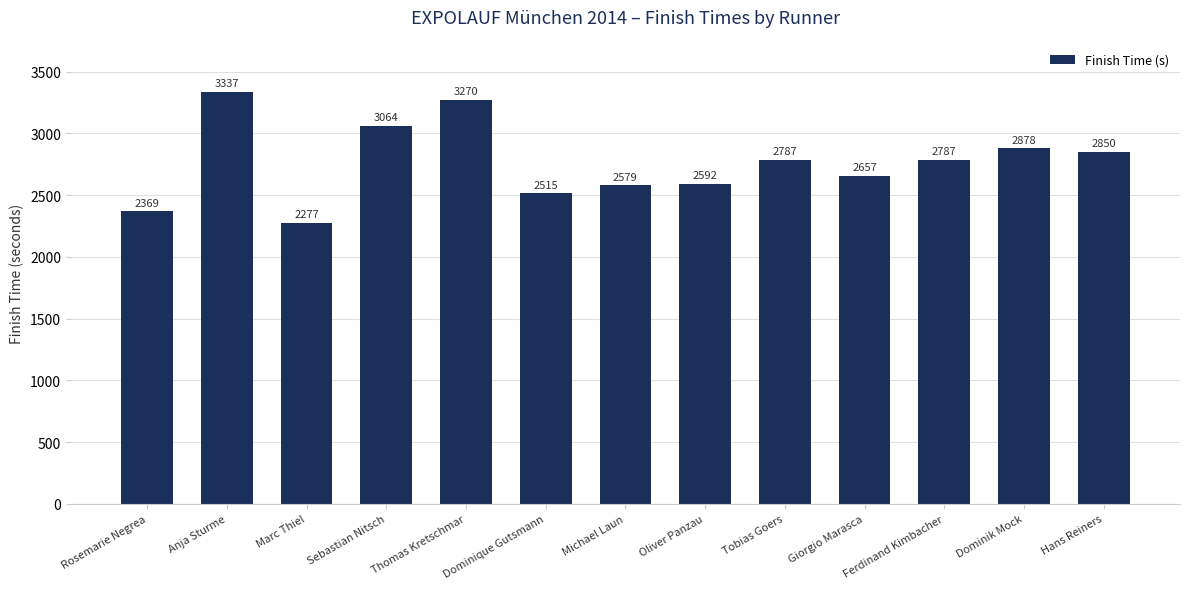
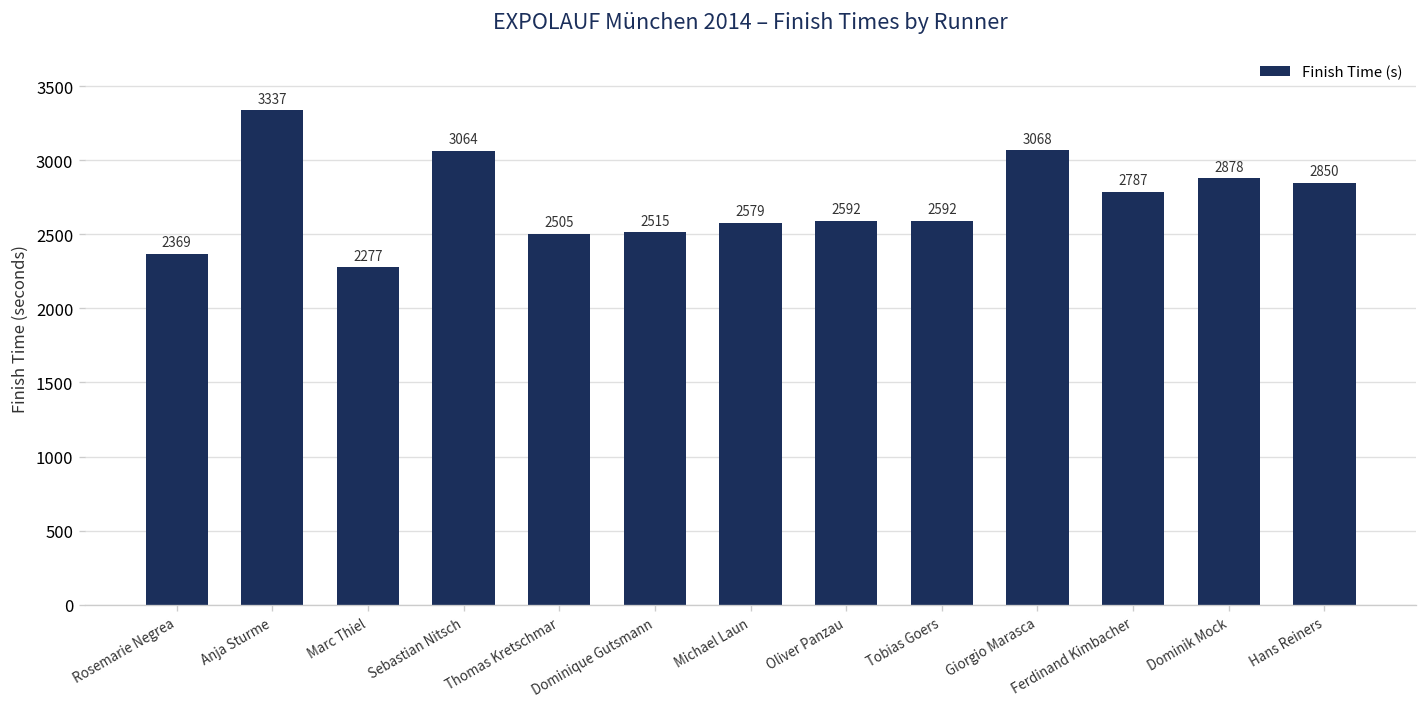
  {
    "Rosemarie Negrea": 2369,
    "Anja Sturme": 3337,
    "Marc Thiel": 2277,
    "Sebastian Nitsch": 3064,
-   "Thomas Kretschmar": 3270,
+   "Thomas Kretschmar": 2505,
    "Dominique Gutsmann": 2515,
    "Michael Laun": 2579,
    "Oliver Panzau": 2592,
-   "Tobias Goers": 2787,
-   "Giorgio Marasca": 2657,
+   "Tobias Goers": 2592,
+   "Giorgio Marasca": 3068,
    "Ferdinand Kimbacher": 2787,
    "Dominik Mock": 2878,
    "Hans Reiners": 2850
  }
